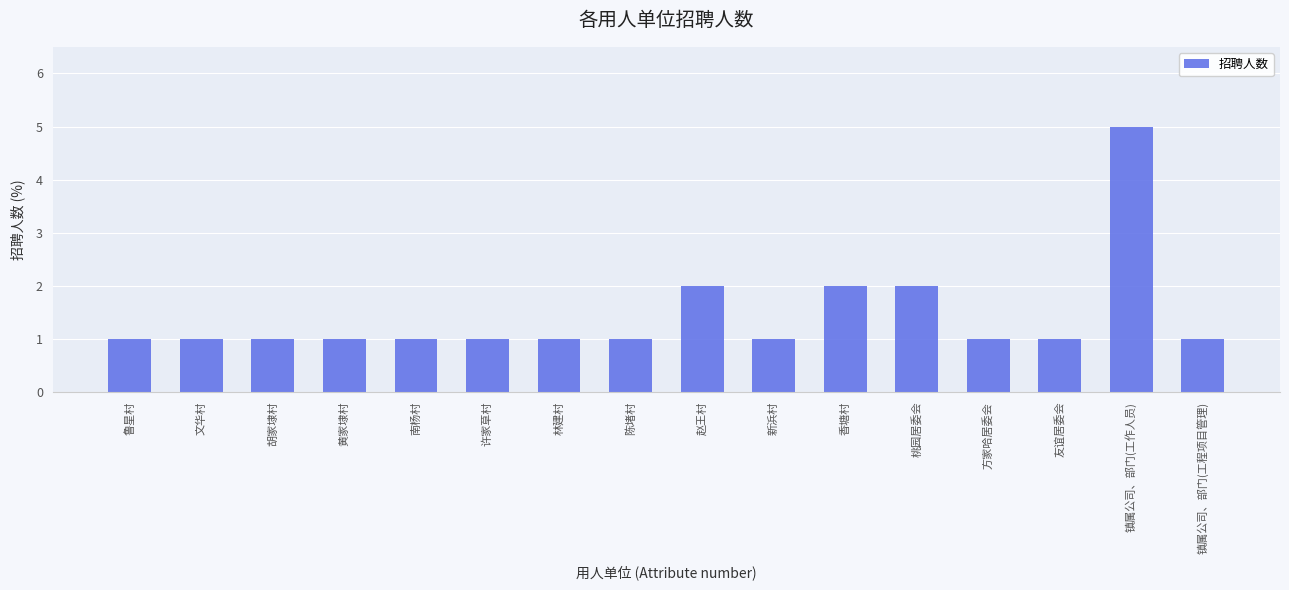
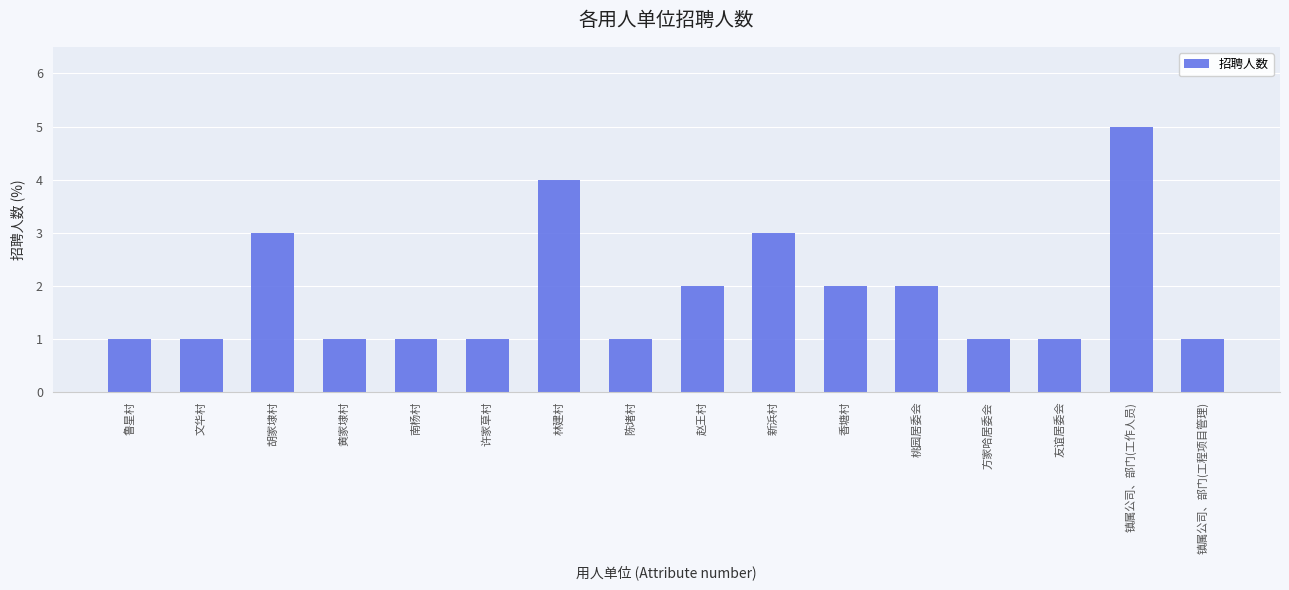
  {
    "鲁星村": 1,
    "文华村": 1,
-   "胡家埭村": 1,
+   "胡家埭村": 3,
    "黄家埭村": 1,
    "南杨村": 1,
    "许家草村": 1,
-   "林建村": 1,
+   "林建村": 4,
    "陈堵村": 1,
    "赵王村": 2,
-   "新浜村": 1,
+   "新浜村": 3,
    "香塘村": 2,
    "桃园居委会": 2,
    "方家哈居委会": 1,
    "友谊居委会": 1,
    "镇属公司、部门(工作人员)": 5,
    "镇属公司、部门(工程项目管理)": 1
  }
